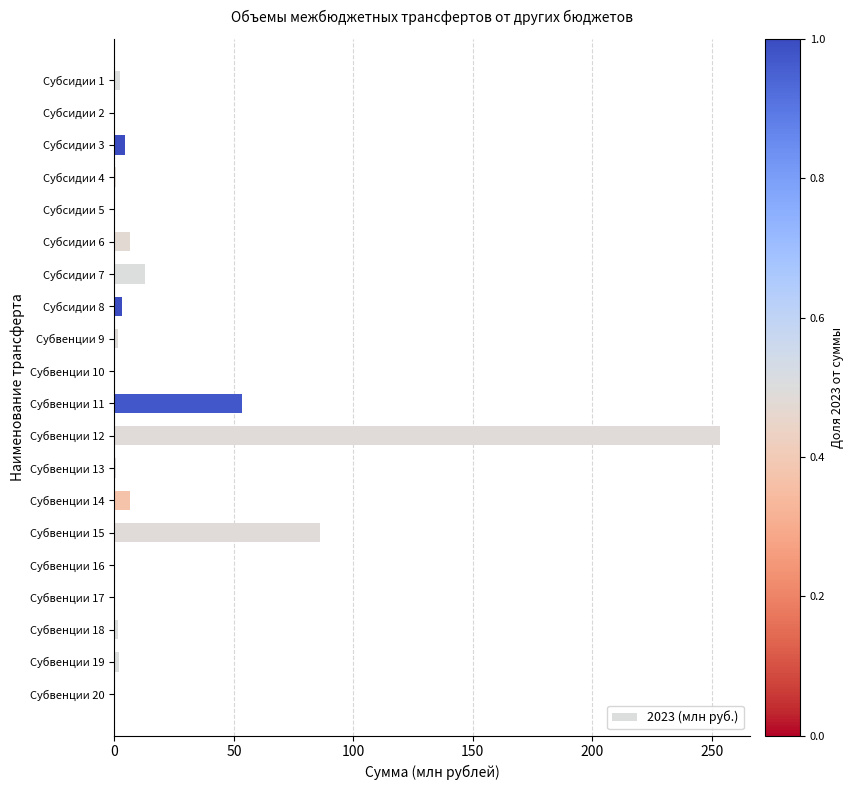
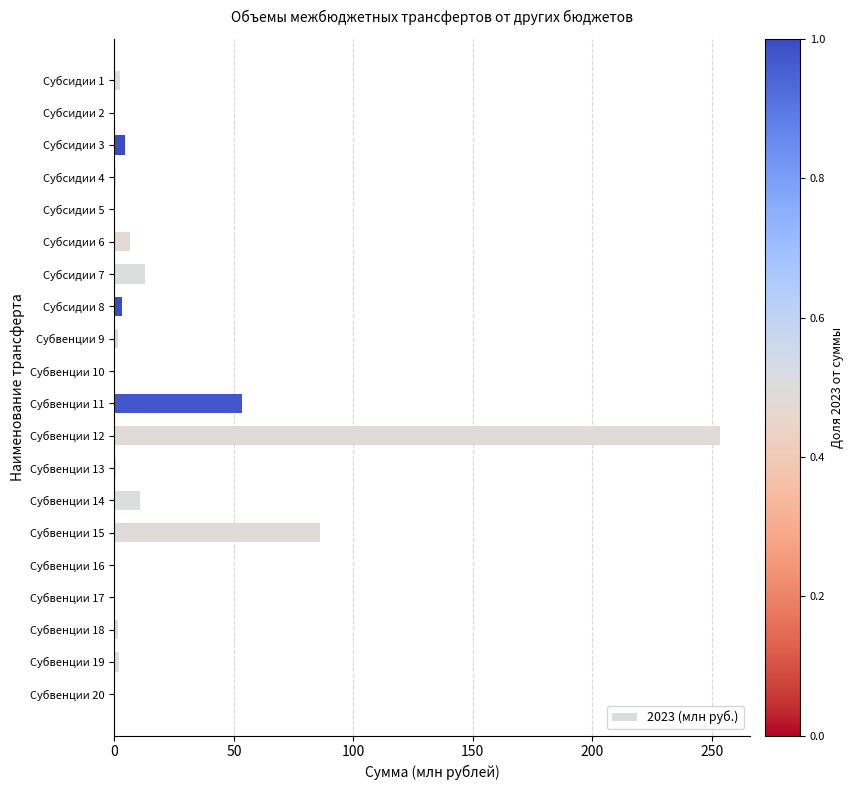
  {
    "Субсидии 1": 2,
    "Субсидии 3": 4,
    "Субсидии 6": 7,
    "Субсидии 7": 13,
    "Субсидии 8": 3,
    "Субвенции 9": 1,
    "Субвенции 11": 53,
    "Субвенции 12": 253,
-   "Субвенции 14": 6,
+   "Субвенции 14": 11,
    "Субвенции 15": 86,
    "Субвенции 18": 1,
    "Субвенции 19": 2
  }
